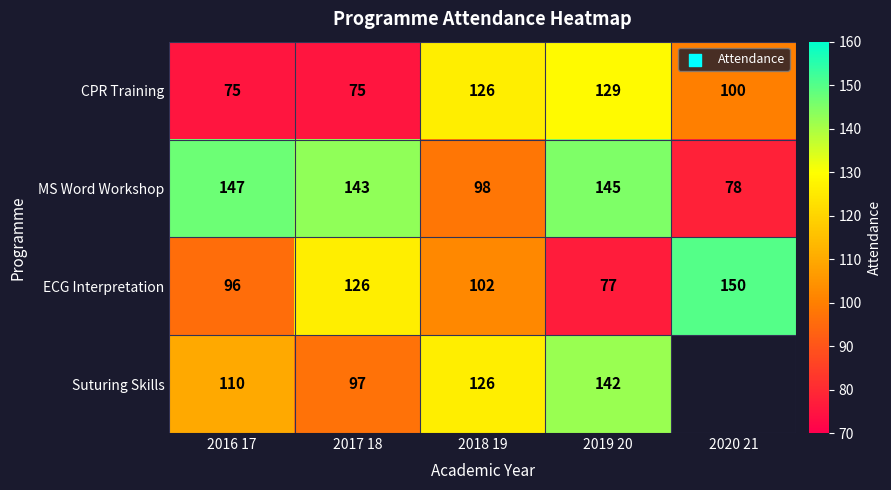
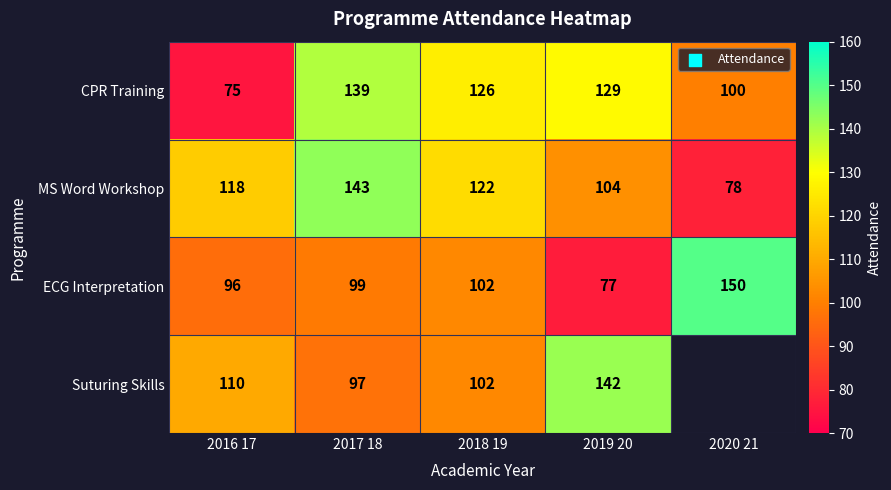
  {
    "CPR Training": {
      "2016 17": 75,
-     "2017 18": 75,
+     "2017 18": 139,
      "2018 19": 126,
      "2019 20": 129,
      "2020 21": 100
    },
    "MS Word Workshop": {
-     "2016 17": 147,
+     "2016 17": 118,
      "2017 18": 143,
-     "2018 19": 98,
-     "2019 20": 145,
+     "2018 19": 122,
+     "2019 20": 104,
      "2020 21": 78
    },
    "ECG Interpretation": {
      "2016 17": 96,
-     "2017 18": 126,
+     "2017 18": 99,
      "2018 19": 102,
      "2019 20": 77,
      "2020 21": 150
    },
    "Suturing Skills": {
      "2016 17": 110,
      "2017 18": 97,
-     "2018 19": 126,
+     "2018 19": 102,
      "2019 20": 142
    }
  }
